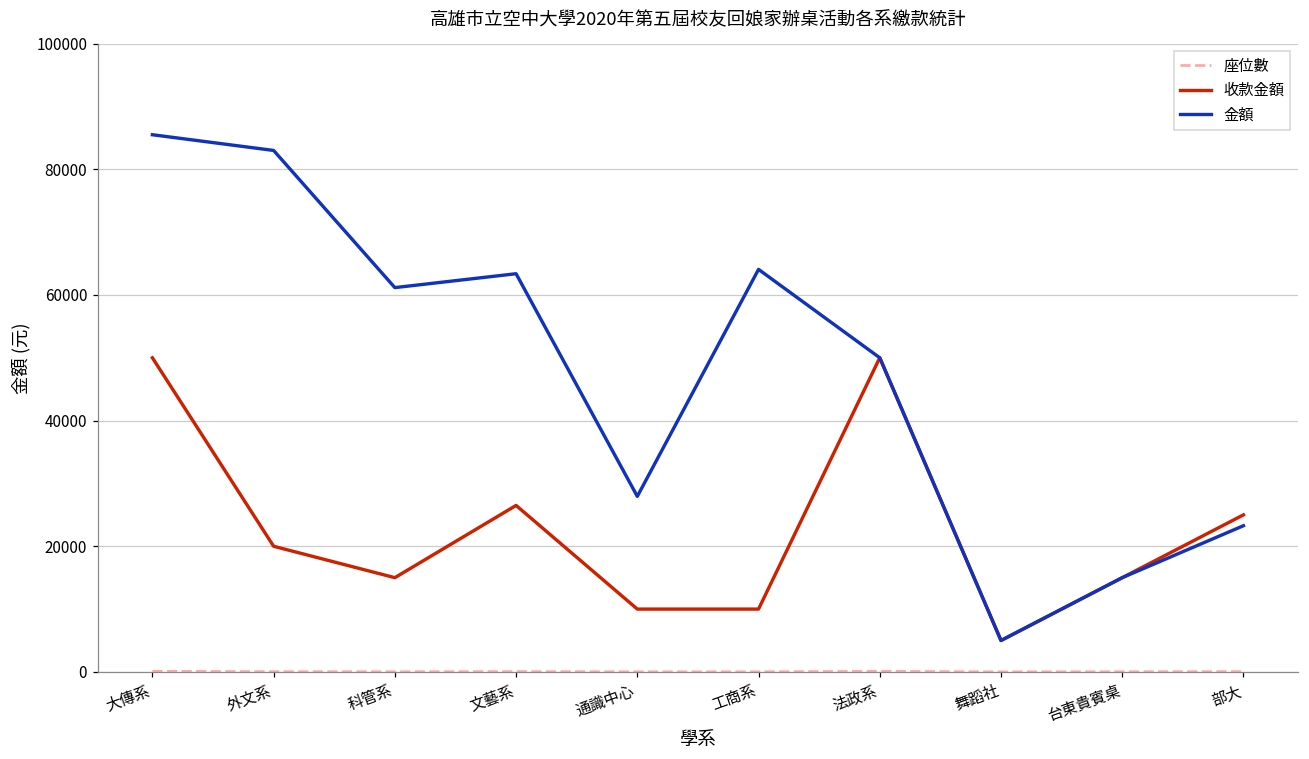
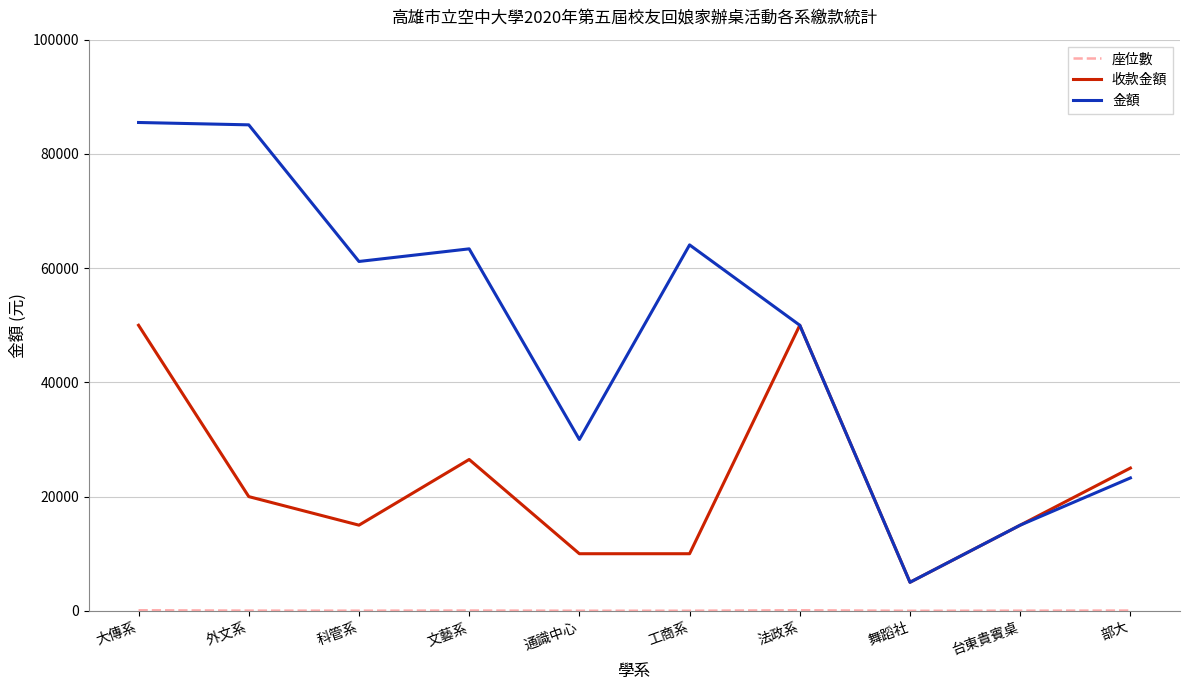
  {
    "座位數": {
      "大傳系": 0,
      "外文系": 0,
      "科管系": 0,
      "文藝系": 0,
      "通識中心": 0,
      "工商系": 0,
      "法政系": 0,
      "舞蹈社": 0,
      "台東貴賓桌": 0,
      "部大": 0
    },
    "收款金額": {
      "大傳系": 50000,
      "外文系": 20000,
      "科管系": 15000,
      "文藝系": 27000,
      "通識中心": 10000,
      "工商系": 10000,
      "部大": 25000
    },
    "金額": {
      "大傳系": 86000,
-     "外文系": 83000,
+     "外文系": 85000,
      "科管系": 61000,
      "文藝系": 63000,
-     "通識中心": 28000,
+     "通識中心": 30000,
      "工商系": 64000,
      "部大": 23000
    }
  }
